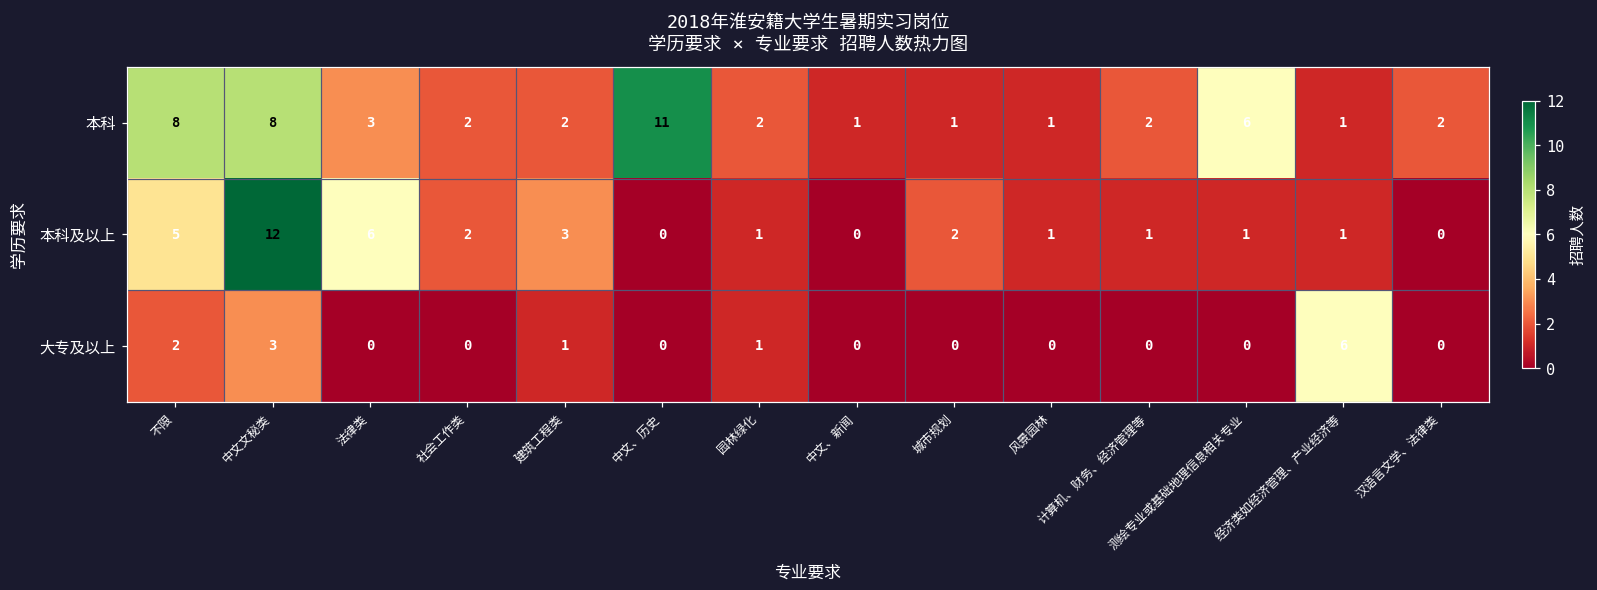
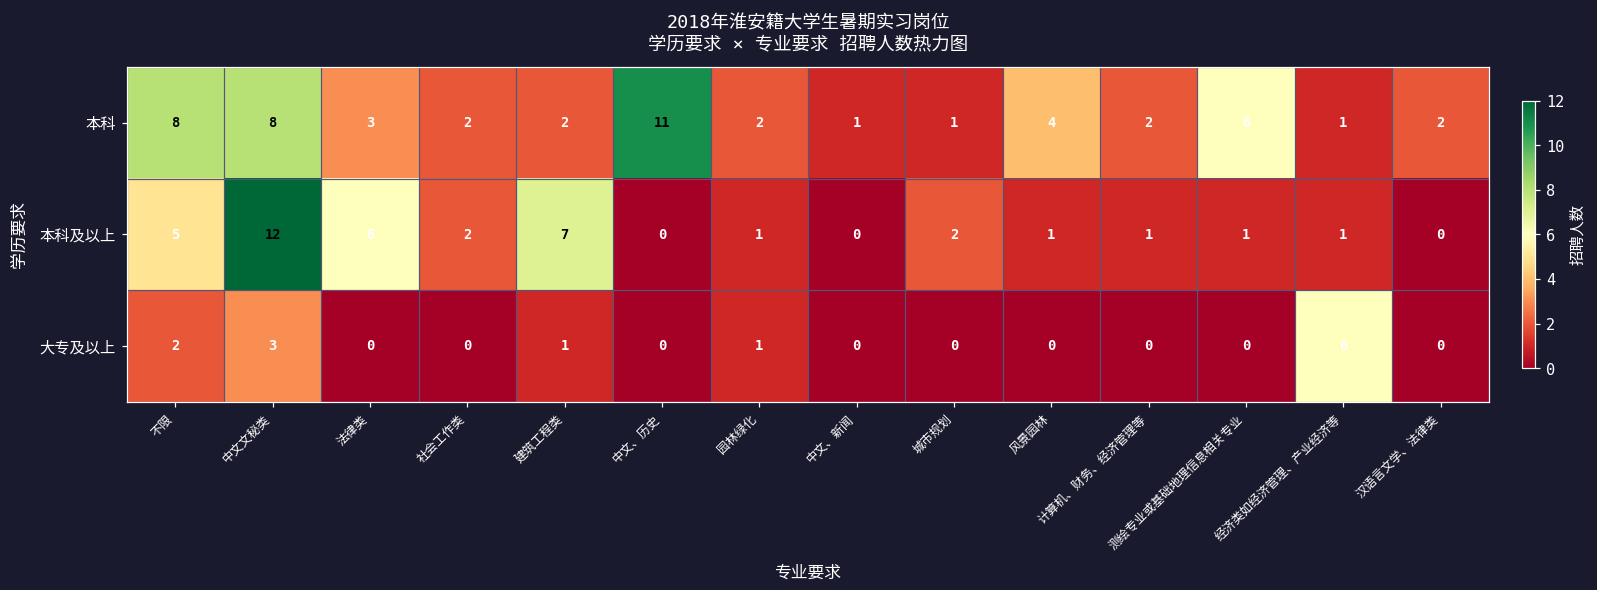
  {
    "本科": {
      "不限": 8,
      "中文文秘类": 8,
      "法律类": 3,
      "社会工作类": 2,
      "建筑工程类": 2,
      "中文、历史": 11,
      "园林绿化": 2,
      "中文、新闻": 1,
      "城市规划": 1,
-     "风景园林": 1,
+     "风景园林": 4,
      "计算机、财务、经济管理等": 2,
      "测绘专业或基础地理信息相关专业": 6,
      "经济类如经济管理、产业经济等": 1,
      "汉语言文学、法律类": 2
    },
    "本科及以上": {
      "不限": 5,
      "中文文秘类": 12,
      "法律类": 6,
      "社会工作类": 2,
-     "建筑工程类": 3,
+     "建筑工程类": 7,
      "中文、历史": 0,
      "园林绿化": 1,
      "中文、新闻": 0,
      "城市规划": 2,
      "风景园林": 1,
      "计算机、财务、经济管理等": 1,
      "测绘专业或基础地理信息相关专业": 1,
      "经济类如经济管理、产业经济等": 1,
      "汉语言文学、法律类": 0
    },
    "大专及以上": {
      "不限": 2,
      "中文文秘类": 3,
      "法律类": 0,
      "社会工作类": 0,
      "建筑工程类": 1,
      "中文、历史": 0,
      "园林绿化": 1,
      "中文、新闻": 0,
      "城市规划": 0,
      "风景园林": 0,
      "计算机、财务、经济管理等": 0,
      "测绘专业或基础地理信息相关专业": 0,
      "经济类如经济管理、产业经济等": 6,
      "汉语言文学、法律类": 0
    }
  }
